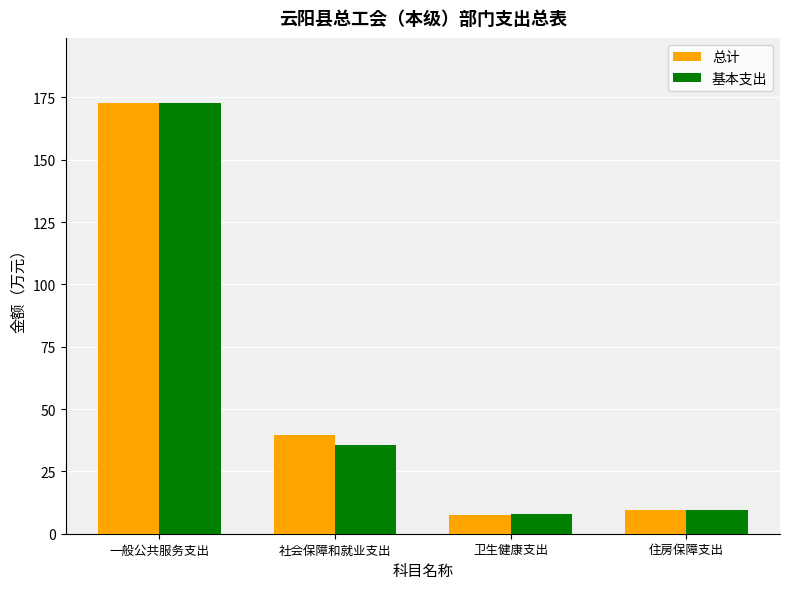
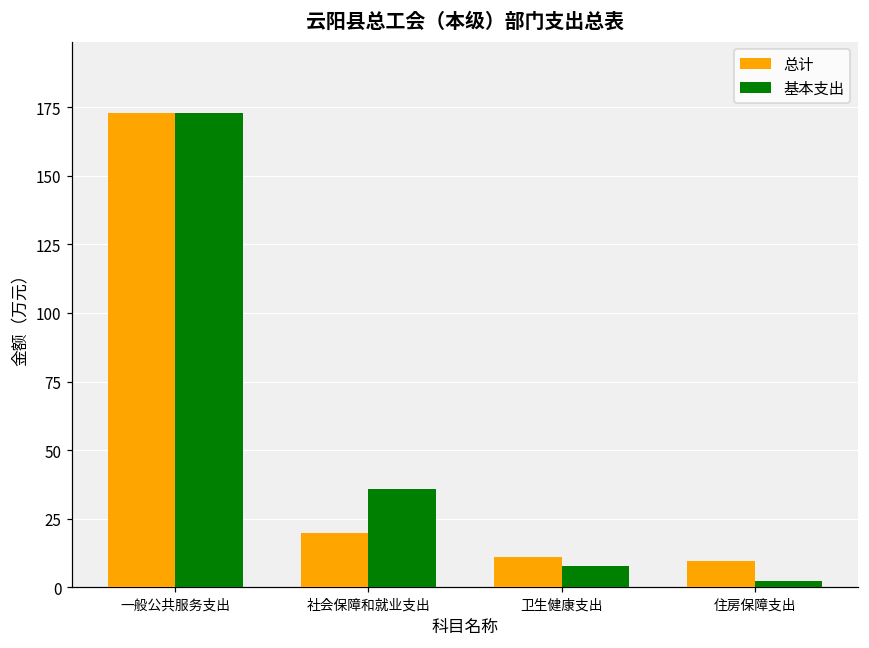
  {
    "总计": {
      "一般公共服务支出": 173,
-     "社会保障和就业支出": 40,
-     "卫生健康支出": 7,
+     "社会保障和就业支出": 20,
+     "卫生健康支出": 11,
      "住房保障支出": 10
    },
    "基本支出": {
      "一般公共服务支出": 173,
      "社会保障和就业支出": 36,
      "卫生健康支出": 8,
-     "住房保障支出": 10
+     "住房保障支出": 2
    }
  }
